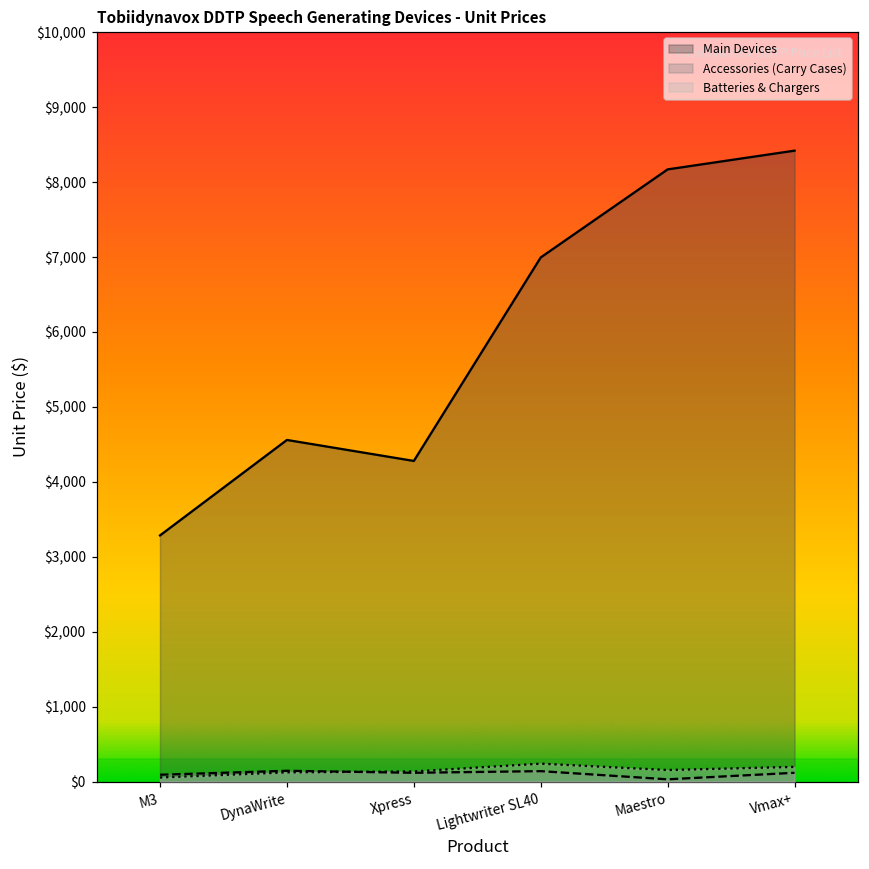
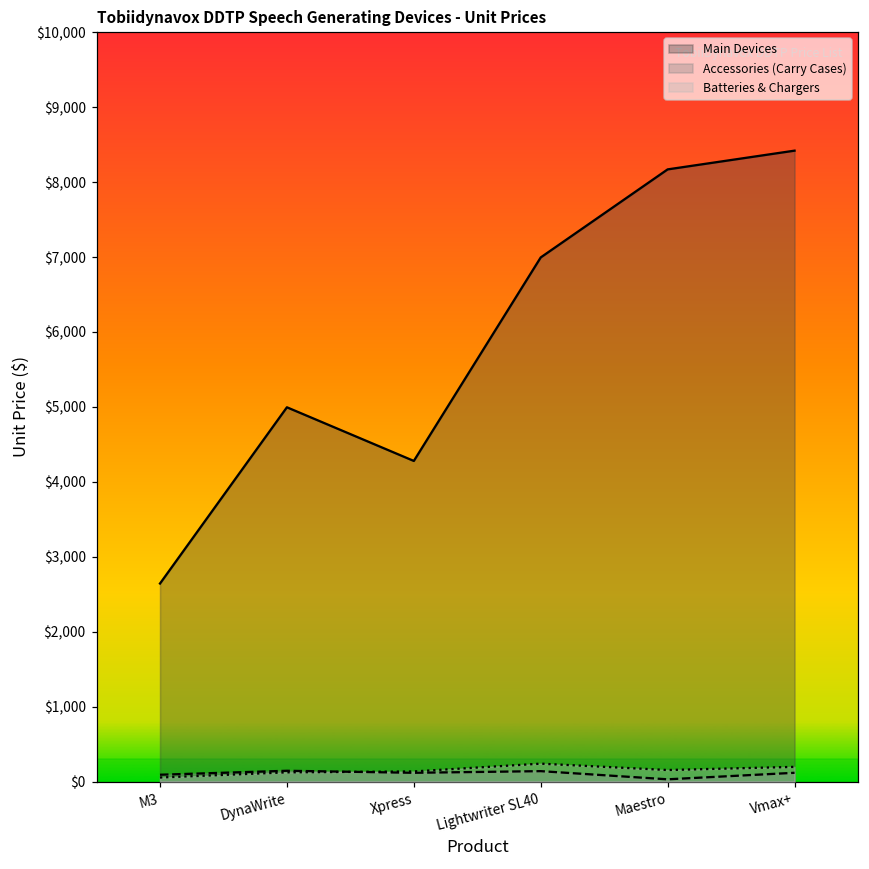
  {
    "Main Devices": {
-     "M3": "$3,300",
-     "DynaWrite": "$4,600",
+     "M3": "$2,600",
+     "DynaWrite": "$5,000",
      "Xpress": "$4,300",
      "Lightwriter SL40": "$7,000",
      "Maestro": "$8,200",
      "Vmax+": "$8,400"
    }
  }
